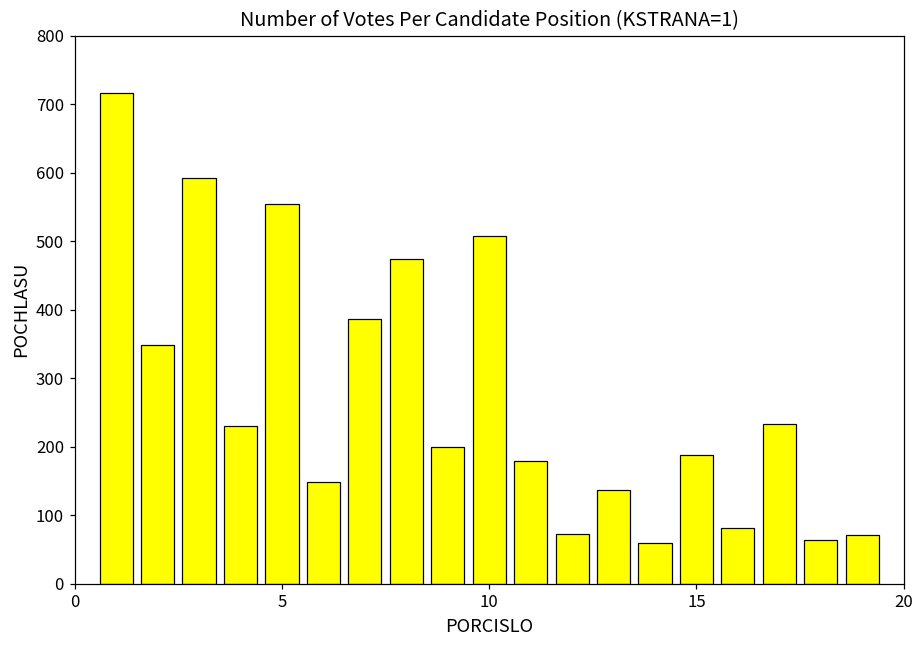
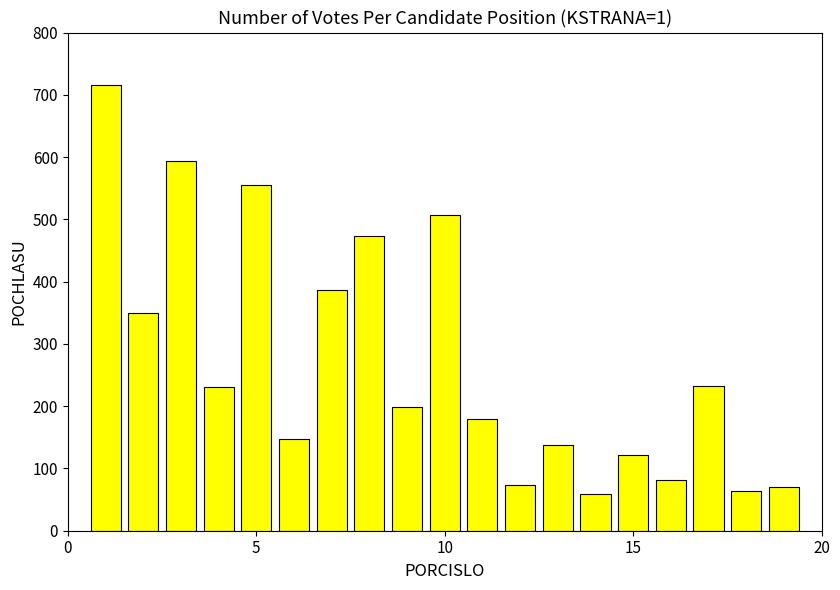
  {
    "5": 560,
    "10": 510,
-   "15": 190
+   "15": 120
  }
